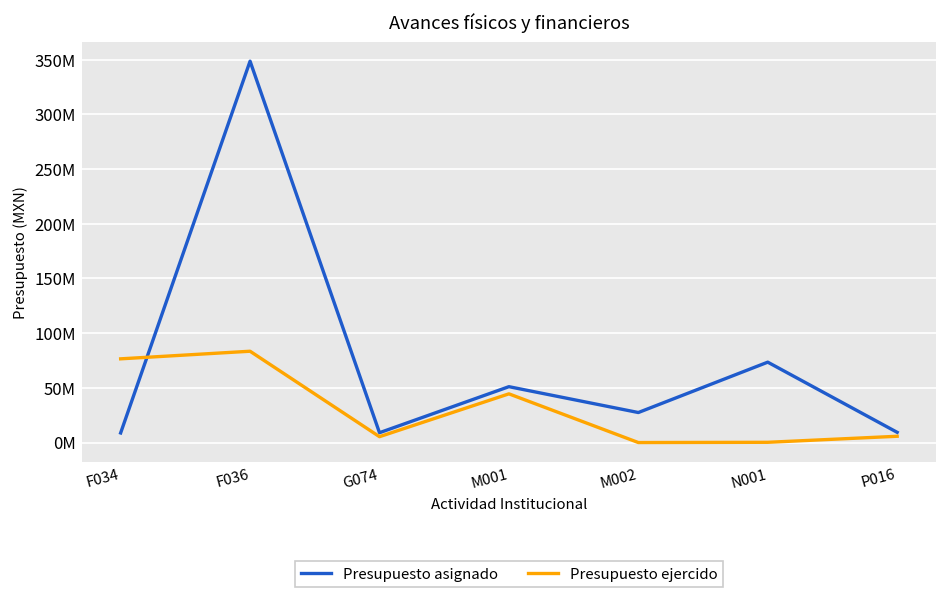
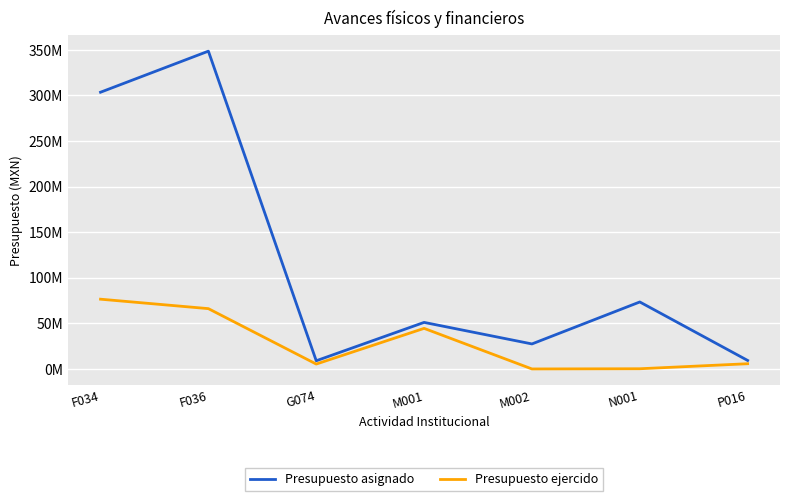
  {
    "Presupuesto asignado": {
-     "F034": 10000000,
+     "F034": 300000000,
      "F036": 350000000,
      "G074": 10000000,
      "M001": 50000000,
      "M002": 30000000,
      "N001": 70000000,
      "P016": 10000000
    },
    "Presupuesto ejercido": {
      "F034": 80000000,
-     "F036": 80000000,
+     "F036": 70000000,
      "G074": 10000000,
      "M001": 40000000,
      "M002": 0,
      "N001": 0,
      "P016": 10000000
    }
  }
